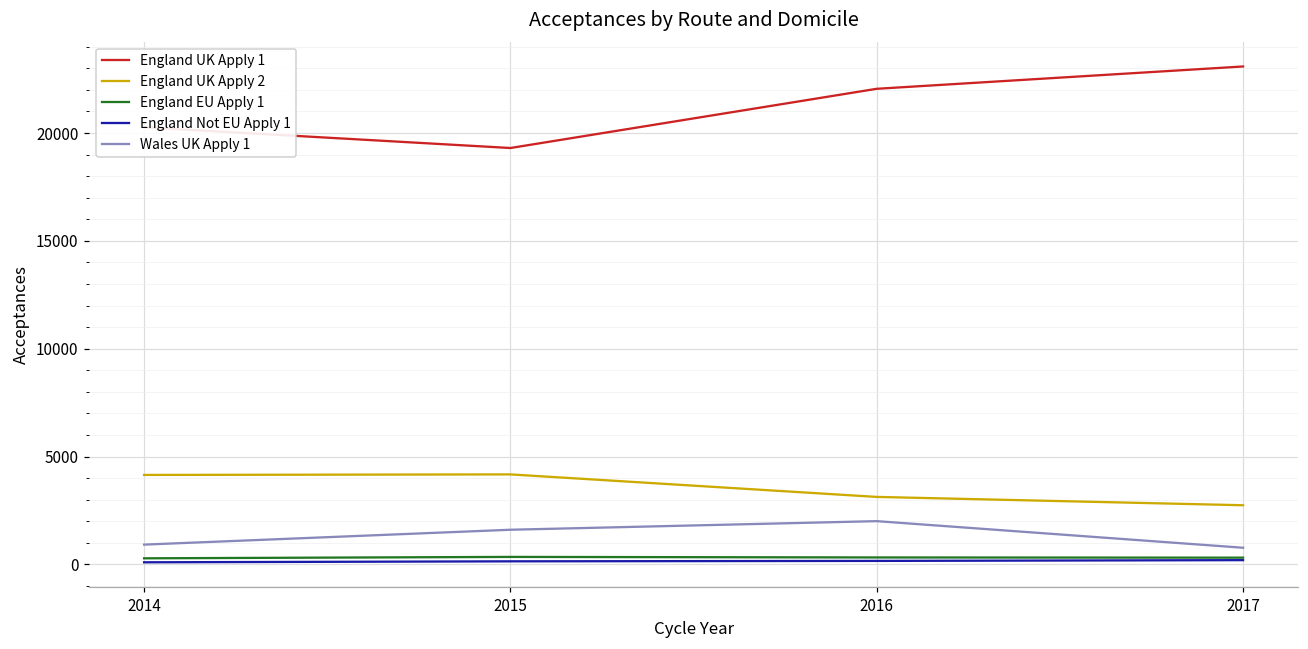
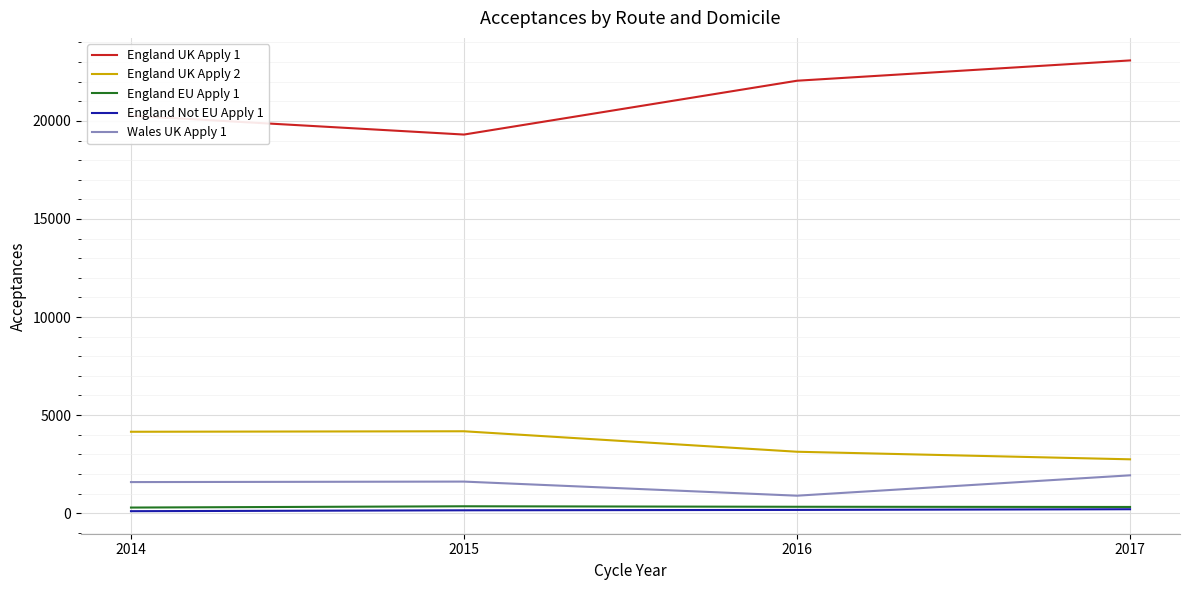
  {
    "England UK Apply 1": {
      "2015": 19300,
      "2016": 22100,
      "2017": 23100
    },
    "England UK Apply 2": {
      "2014": 4200,
      "2015": 4200,
      "2016": 3100,
      "2017": 2700
    },
    "England EU Apply 1": {
      "2014": 300,
      "2015": 400,
      "2016": 300
    },
    "England Not EU Apply 1": {
      "2014": 100,
      "2015": 100,
      "2016": 200
    },
    "Wales UK Apply 1": {
-     "2014": 900,
+     "2014": 1600,
      "2015": 1600,
-     "2016": 2000,
-     "2017": 800
+     "2016": 900,
+     "2017": 1900
    }
  }
